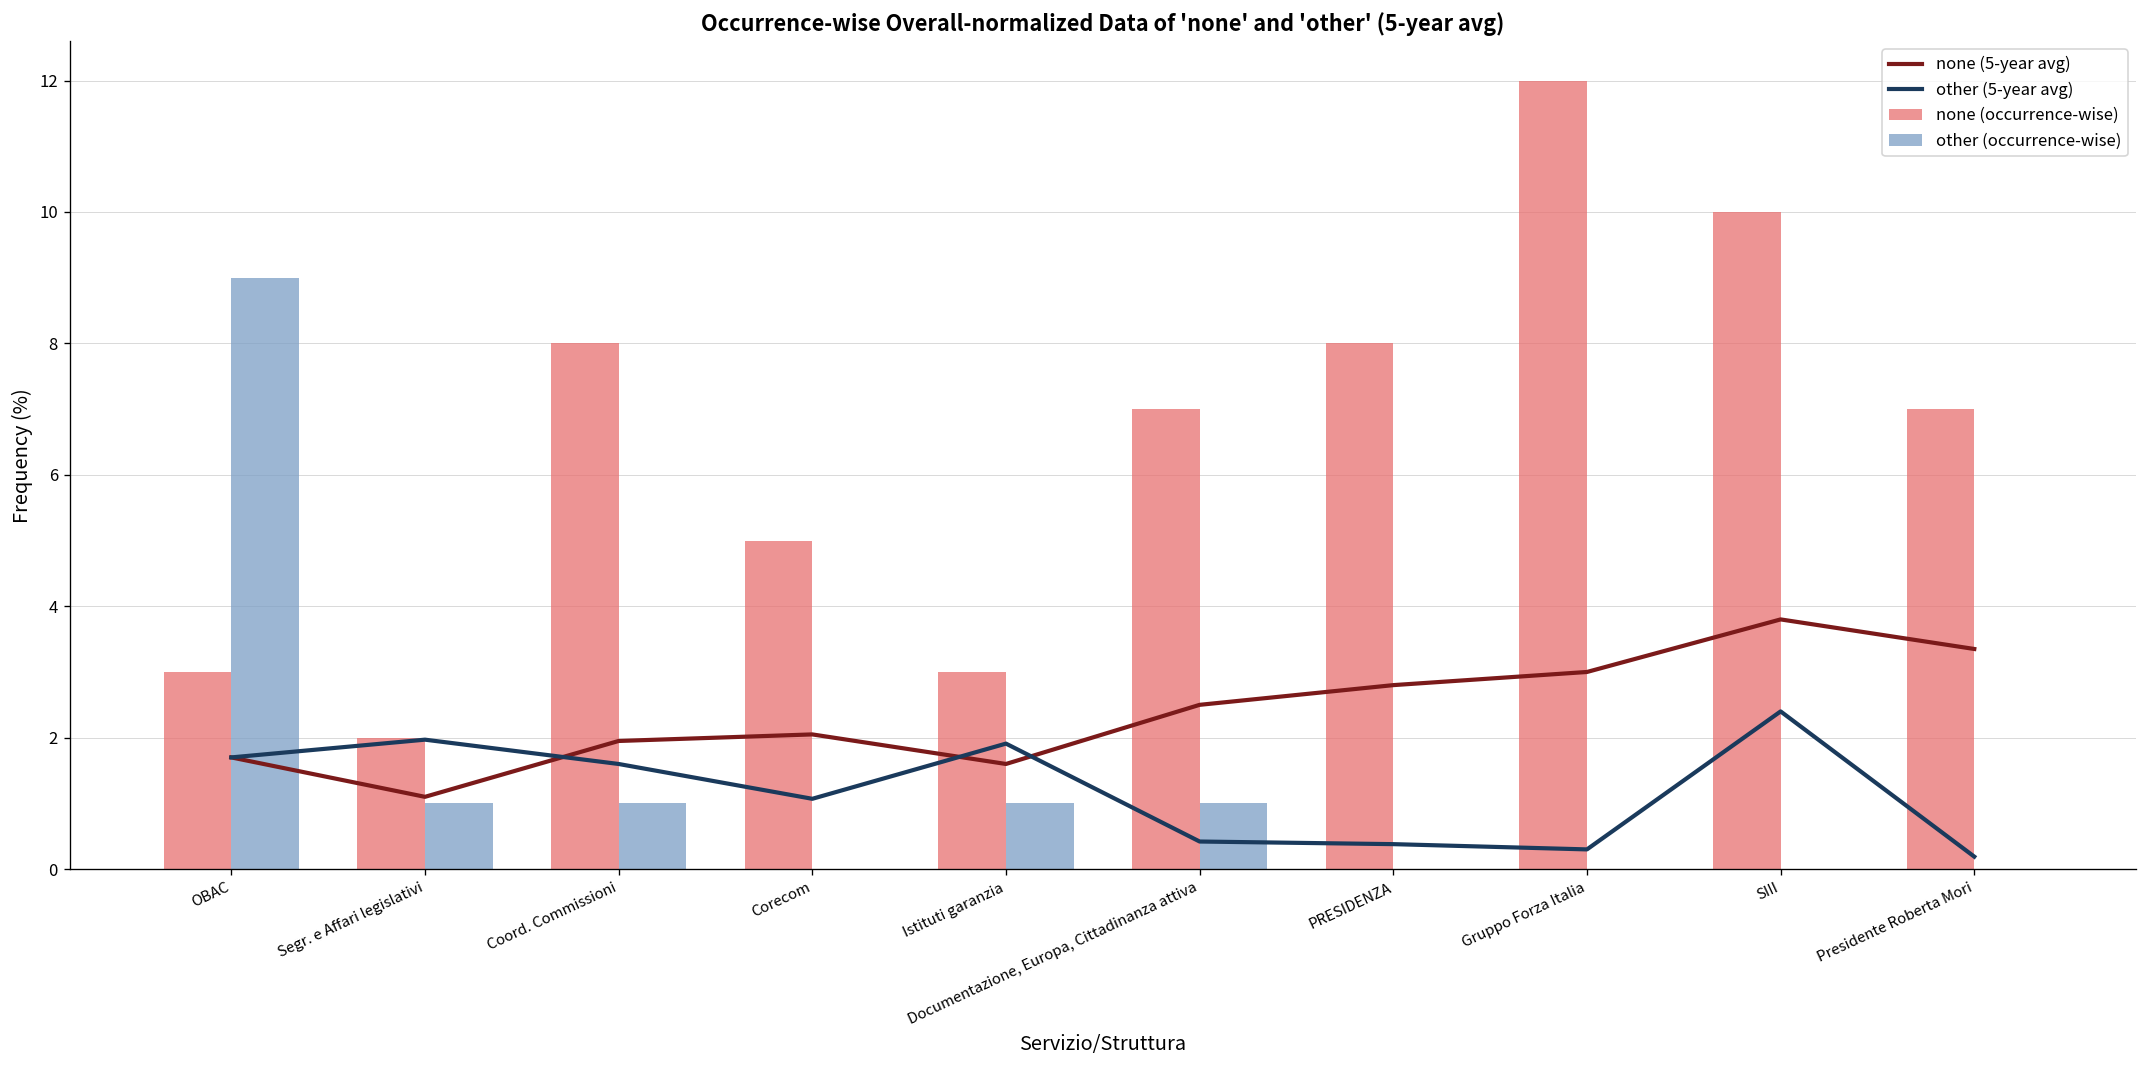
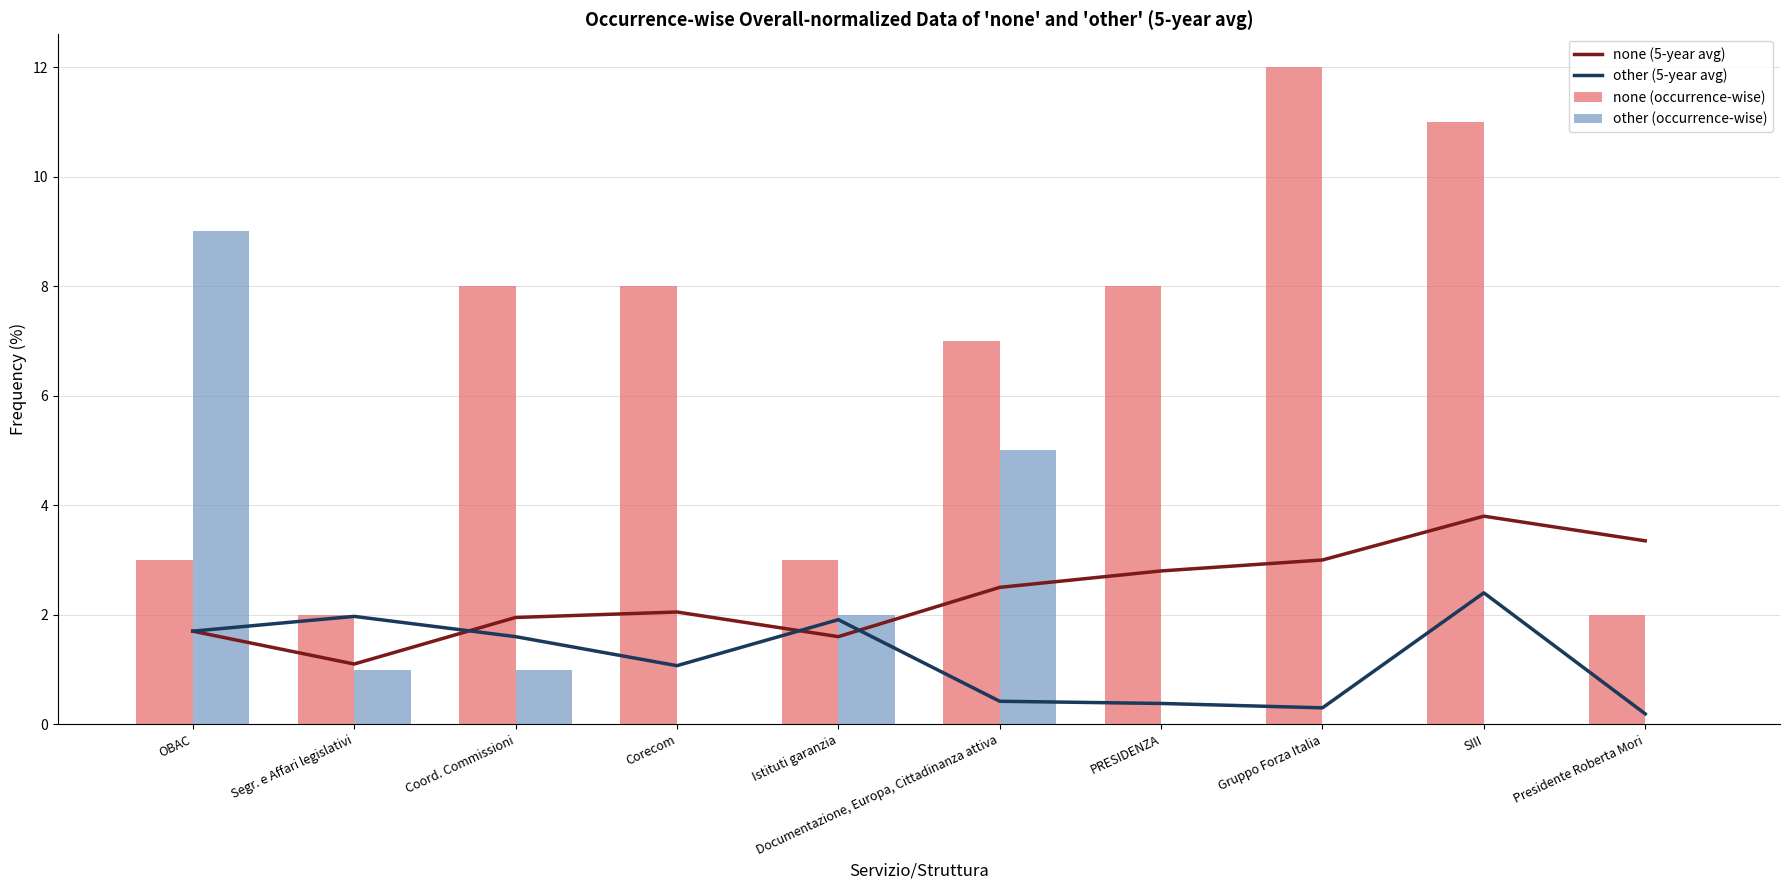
  {
    "none (occurrence-wise)": {
      "OBAC": 3,
      "Segr. e Affari legislativi": 2,
      "Coord. Commissioni": 8,
-     "Corecom": 5,
+     "Corecom": 8,
      "Istituti garanzia": 3,
      "Documentazione, Europa, Cittadinanza attiva": 7,
      "PRESIDENZA": 8,
      "Gruppo Forza Italia": 12,
-     "SIII": 10,
-     "Presidente Roberta Mori": 7
+     "SIII": 11,
+     "Presidente Roberta Mori": 2
    },
    "none (5-year avg)": {
      "Segr. e Affari legislativi": 1.1,
      "Coord. Commissioni": 2.0,
      "Corecom": 2.1,
      "Istituti garanzia": 1.6,
      "Documentazione, Europa, Cittadinanza attiva": 2.5,
      "PRESIDENZA": 2.8,
      "Gruppo Forza Italia": 3,
      "SIII": 3.8,
      "Presidente Roberta Mori": 3.4
    },
    "other (occurrence-wise)": {
      "OBAC": 9,
      "Segr. e Affari legislativi": 1,
      "Coord. Commissioni": 1,
      "Corecom": 0,
-     "Istituti garanzia": 1,
-     "Documentazione, Europa, Cittadinanza attiva": 1,
+     "Istituti garanzia": 2,
+     "Documentazione, Europa, Cittadinanza attiva": 5,
      "PRESIDENZA": 0,
      "Gruppo Forza Italia": 0,
      "SIII": 0,
      "Presidente Roberta Mori": 0
    },
    "other (5-year avg)": {
      "Segr. e Affari legislativi": 2,
      "Coord. Commissioni": 1.6,
      "Corecom": 1.1,
      "Istituti garanzia": 1.9,
      "Documentazione, Europa, Cittadinanza attiva": 0.4,
      "PRESIDENZA": 0.4,
      "Gruppo Forza Italia": 0.3,
      "SIII": 2.4,
      "Presidente Roberta Mori": 0.2
    }
  }
